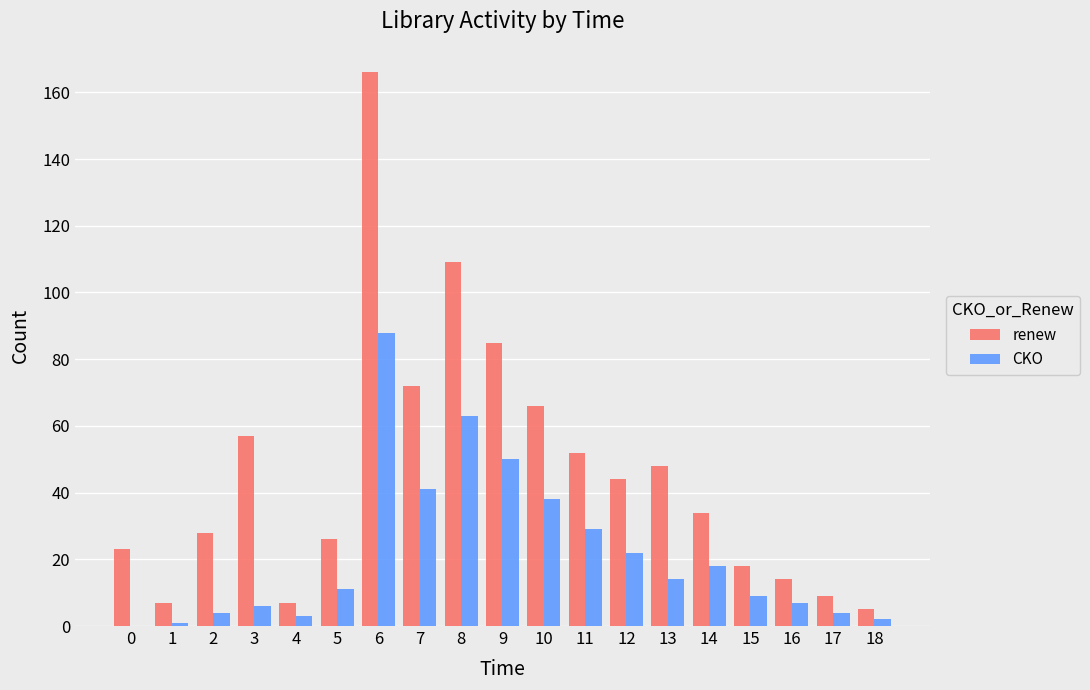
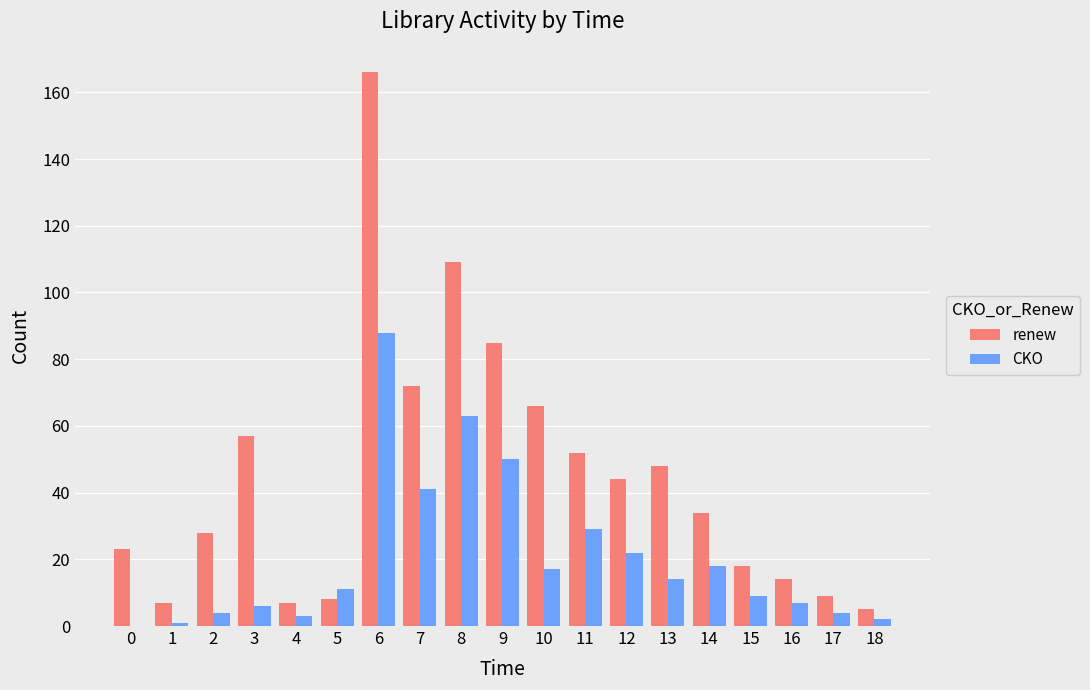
  {
    "renew": {
      "0": 23,
      "1": 7,
      "2": 28,
      "3": 57,
      "4": 7,
-     "5": 26,
+     "5": 8,
      "6": 166,
      "7": 72,
      "8": 109,
      "9": 85,
      "10": 66,
      "11": 52,
      "12": 44,
      "13": 48,
      "14": 34,
      "15": 18,
      "16": 14,
      "17": 9,
      "18": 5
    },
    "CKO": {
      "0": 0,
      "1": 1,
      "2": 4,
      "3": 6,
      "4": 3,
      "5": 11,
      "6": 88,
      "7": 41,
      "8": 63,
      "9": 50,
-     "10": 38,
+     "10": 17,
      "11": 29,
      "12": 22,
      "13": 14,
      "14": 18,
      "15": 9,
      "16": 7,
      "17": 4,
      "18": 2
    }
  }
